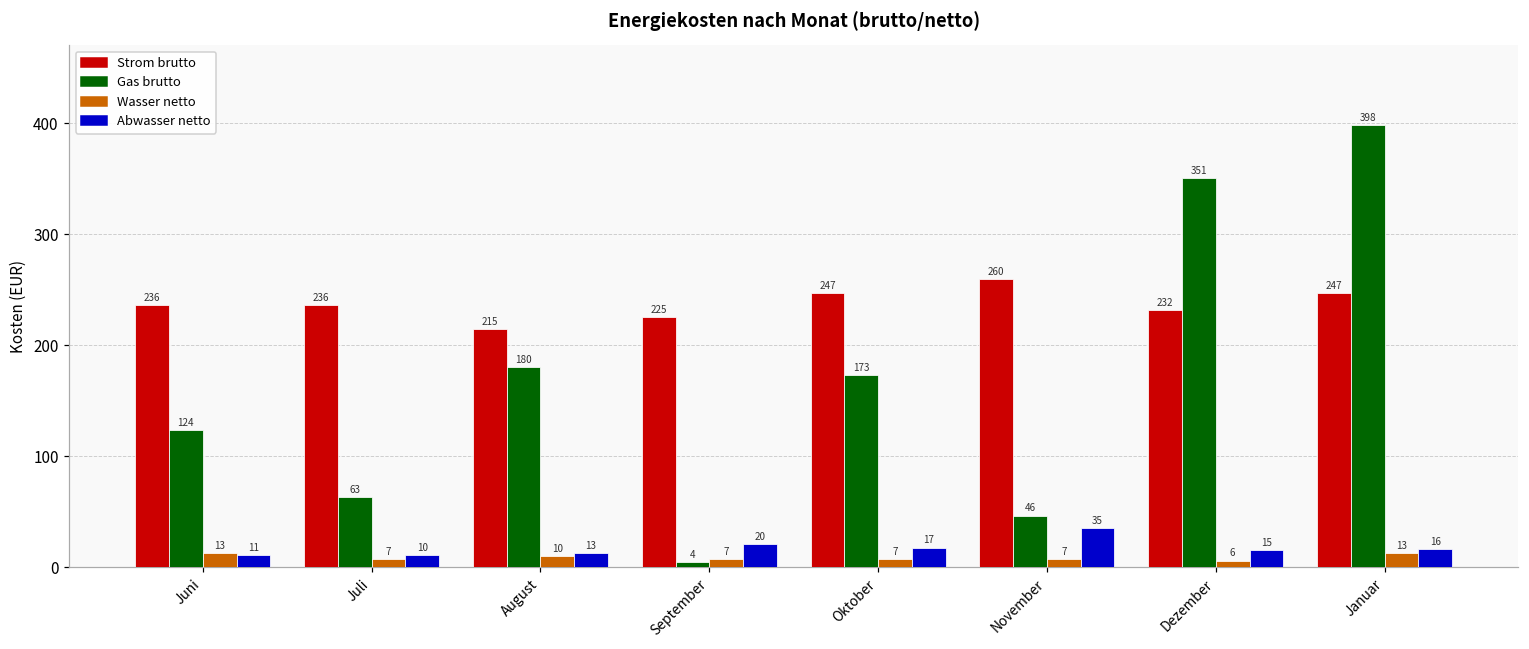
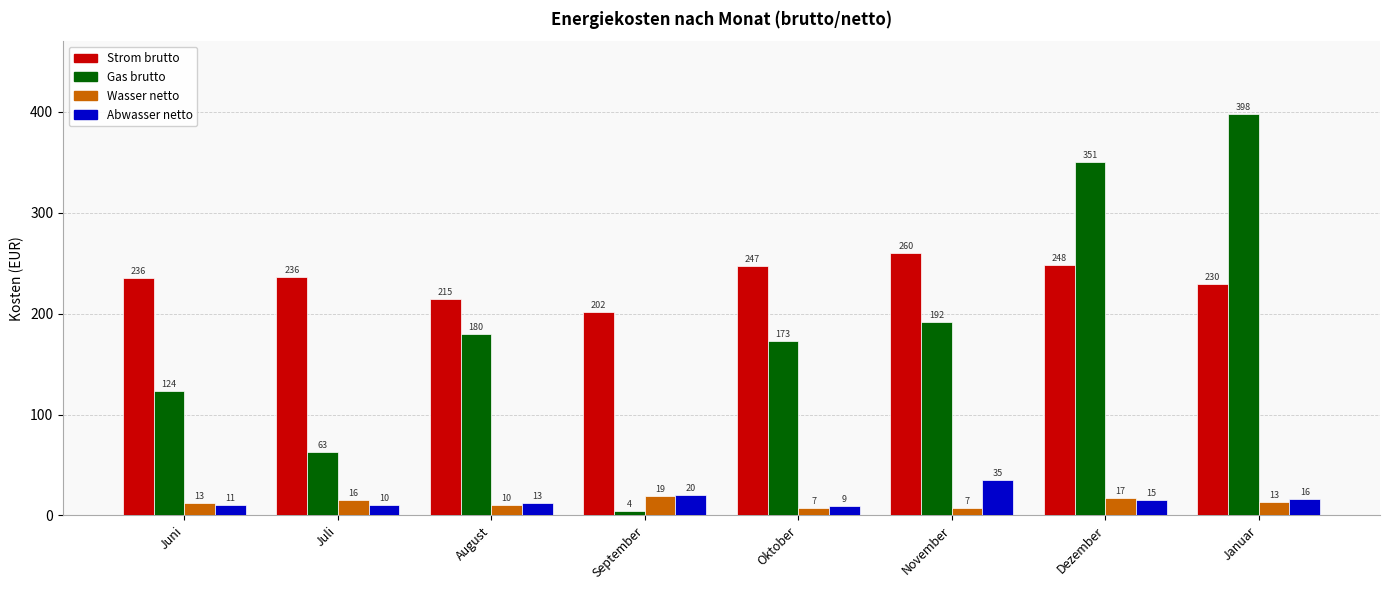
  {
    "Strom brutto": {
      "Juni": 236,
      "Juli": 236,
      "August": 215,
-     "September": 225,
+     "September": 202,
      "Oktober": 247,
      "November": 260,
-     "Dezember": 232,
-     "Januar": 247
+     "Dezember": 248,
+     "Januar": 230
    },
    "Gas brutto": {
      "Juni": 124,
      "Juli": 63,
      "August": 180,
      "September": 4,
      "Oktober": 173,
-     "November": 46,
+     "November": 192,
      "Dezember": 351,
      "Januar": 398
    },
    "Wasser netto": {
      "Juni": 13,
-     "Juli": 7,
+     "Juli": 16,
      "August": 10,
-     "September": 7,
+     "September": 19,
      "Oktober": 7,
      "November": 7,
-     "Dezember": 6,
+     "Dezember": 17,
      "Januar": 13
    },
    "Abwasser netto": {
      "Juni": 11,
      "Juli": 10,
      "August": 13,
      "September": 20,
-     "Oktober": 17,
+     "Oktober": 9,
      "November": 35,
      "Dezember": 15,
      "Januar": 16
    }
  }
